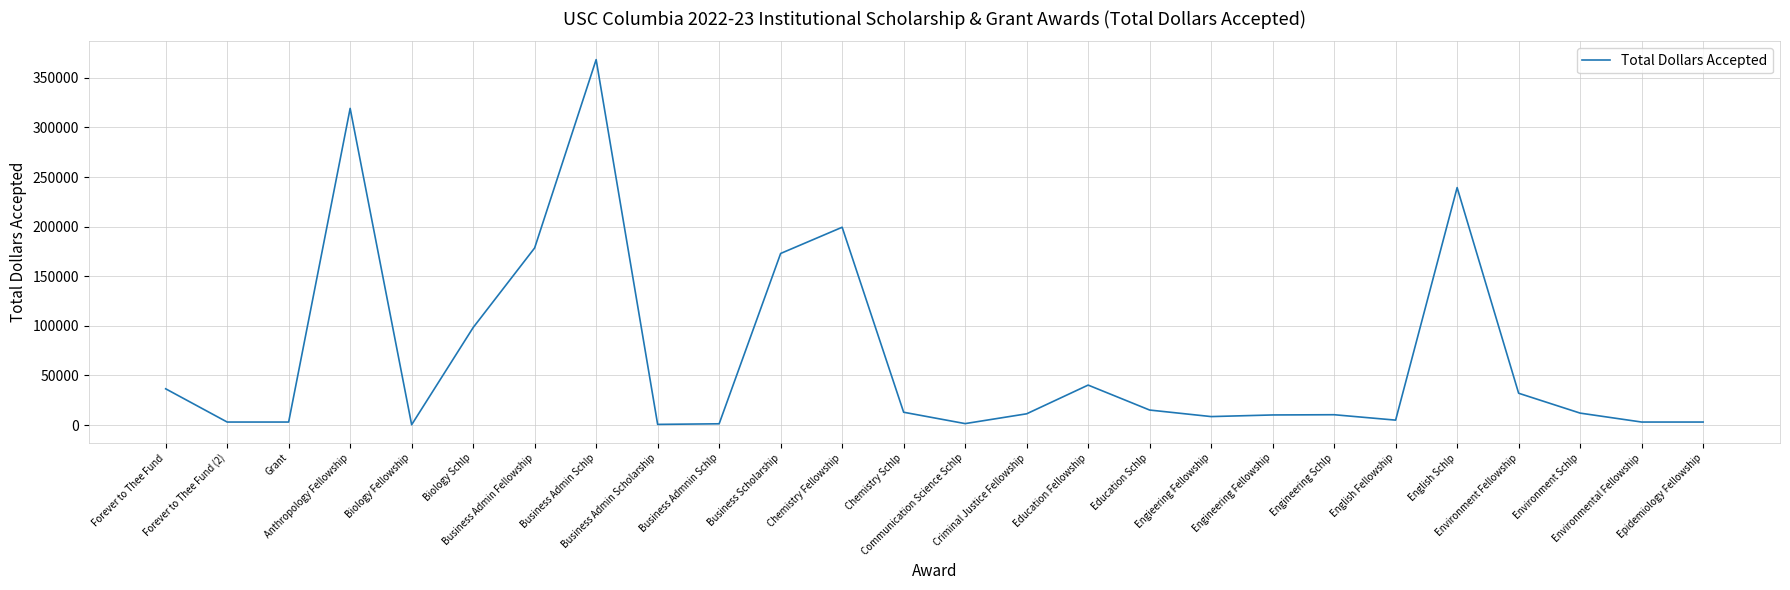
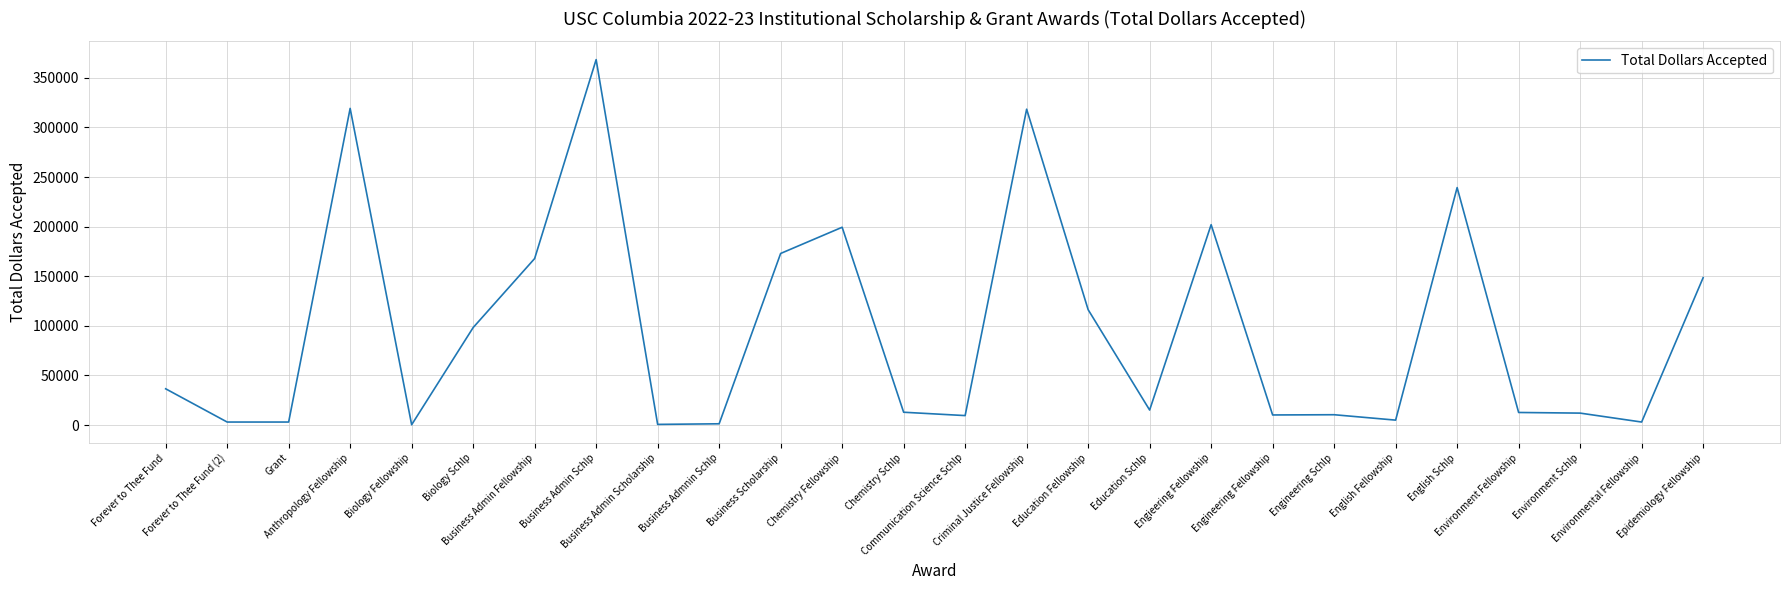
  {
    "Forever to Thee Fund": 40000,
    "Forever to Thee Fund (2)": 0,
    "Grant": 0,
    "Anthropology Fellowship": 320000,
    "Biology Fellowship": 0,
    "Biology Schlp": 100000,
-   "Business Admin Fellowship": 180000,
+   "Business Admin Fellowship": 170000,
    "Business Admin Schlp": 370000,
    "Business Admin Scholarship": 0,
    "Business Admnin Schlp": 0,
    "Business Scholarship": 170000,
    "Chemistry Fellowship": 200000,
    "Chemistry Schlp": 10000,
-   "Communication Science Schlp": 0,
-   "Criminal Justice Fellowship": 10000,
-   "Education Fellowship": 40000,
+   "Communication Science Schlp": 10000,
+   "Criminal Justice Fellowship": 320000,
+   "Education Fellowship": 120000,
    "Education Schlp": 20000,
-   "Engieering Fellowship": 10000,
+   "Engieering Fellowship": 200000,
    "Engineering Fellowship": 10000,
    "Engineering Schlp": 10000,
    "English Fellowship": 0,
    "English Schlp": 240000,
-   "Environment Fellowship": 30000,
+   "Environment Fellowship": 10000,
    "Environment Schlp": 10000,
    "Environmental Fellowship": 0,
-   "Epidemiology Fellowship": 0
+   "Epidemiology Fellowship": 150000
  }
